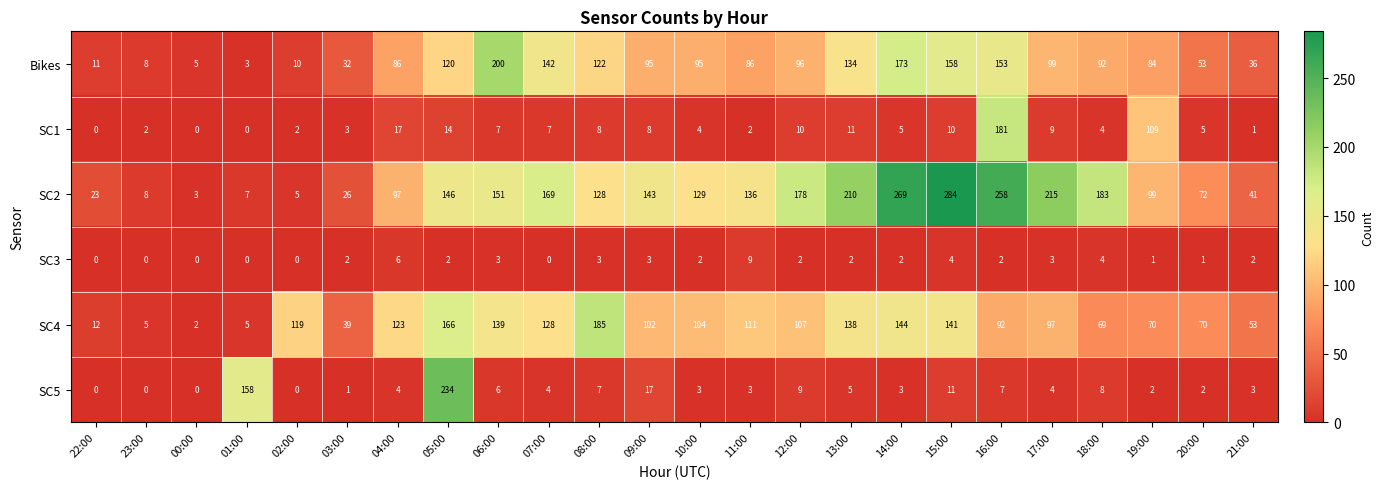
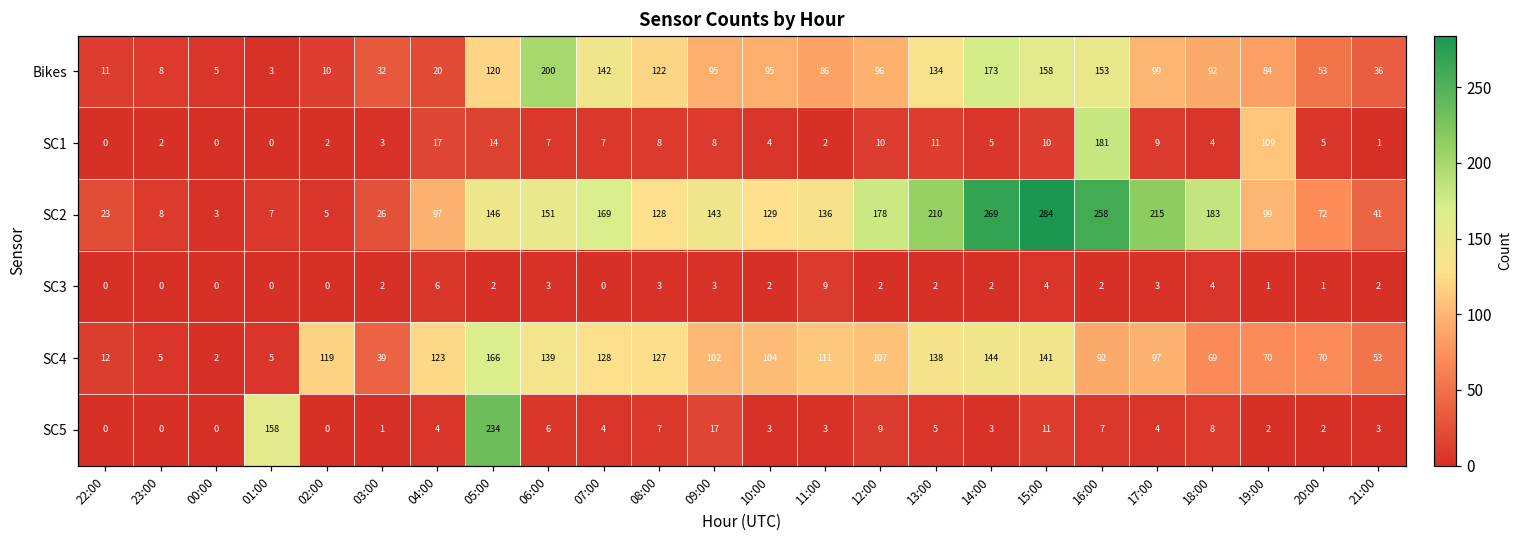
  {
    "Bikes": {
      "22:00": 11,
      "23:00": 8,
      "00:00": 5,
      "01:00": 3,
      "02:00": 10,
      "03:00": 32,
-     "04:00": 86,
+     "04:00": 20,
      "05:00": 120,
      "06:00": 200,
      "07:00": 142,
      "08:00": 122,
      "09:00": 95,
      "10:00": 95,
      "11:00": 86,
      "12:00": 96,
      "13:00": 134,
      "14:00": 173,
      "15:00": 158,
      "16:00": 153,
      "17:00": 99,
      "18:00": 92,
      "19:00": 84,
      "20:00": 53,
      "21:00": 36
    },
    "SC1": {
      "22:00": 0,
      "23:00": 2,
      "00:00": 0,
      "01:00": 0,
      "02:00": 2,
      "03:00": 3,
      "04:00": 17,
      "05:00": 14,
      "06:00": 7,
      "07:00": 7,
      "08:00": 8,
      "09:00": 8,
      "10:00": 4,
      "11:00": 2,
      "12:00": 10,
      "13:00": 11,
      "14:00": 5,
      "15:00": 10,
      "16:00": 181,
      "17:00": 9,
      "18:00": 4,
      "19:00": 109,
      "20:00": 5,
      "21:00": 1
    },
    "SC2": {
      "22:00": 23,
      "23:00": 8,
      "00:00": 3,
      "01:00": 7,
      "02:00": 5,
      "03:00": 26,
      "04:00": 97,
      "05:00": 146,
      "06:00": 151,
      "07:00": 169,
      "08:00": 128,
      "09:00": 143,
      "10:00": 129,
      "11:00": 136,
      "12:00": 178,
      "13:00": 210,
      "14:00": 269,
      "15:00": 284,
      "16:00": 258,
      "17:00": 215,
      "18:00": 183,
      "19:00": 99,
      "20:00": 72,
      "21:00": 41
    },
    "SC3": {
      "22:00": 0,
      "23:00": 0,
      "00:00": 0,
      "01:00": 0,
      "02:00": 0,
      "03:00": 2,
      "04:00": 6,
      "05:00": 2,
      "06:00": 3,
      "07:00": 0,
      "08:00": 3,
      "09:00": 3,
      "10:00": 2,
      "11:00": 9,
      "12:00": 2,
      "13:00": 2,
      "14:00": 2,
      "15:00": 4,
      "16:00": 2,
      "17:00": 3,
      "18:00": 4,
      "19:00": 1,
      "20:00": 1,
      "21:00": 2
    },
    "SC4": {
      "22:00": 12,
      "23:00": 5,
      "00:00": 2,
      "01:00": 5,
      "02:00": 119,
      "03:00": 39,
      "04:00": 123,
      "05:00": 166,
      "06:00": 139,
      "07:00": 128,
-     "08:00": 185,
+     "08:00": 127,
      "09:00": 102,
      "10:00": 104,
      "11:00": 111,
      "12:00": 107,
      "13:00": 138,
      "14:00": 144,
      "15:00": 141,
      "16:00": 92,
      "17:00": 97,
      "18:00": 69,
      "19:00": 70,
      "20:00": 70,
      "21:00": 53
    },
    "SC5": {
      "22:00": 0,
      "23:00": 0,
      "00:00": 0,
      "01:00": 158,
      "02:00": 0,
      "03:00": 1,
      "04:00": 4,
      "05:00": 234,
      "06:00": 6,
      "07:00": 4,
      "08:00": 7,
      "09:00": 17,
      "10:00": 3,
      "11:00": 3,
      "12:00": 9,
      "13:00": 5,
      "14:00": 3,
      "15:00": 11,
      "16:00": 7,
      "17:00": 4,
      "18:00": 8,
      "19:00": 2,
      "20:00": 2,
      "21:00": 3
    }
  }
